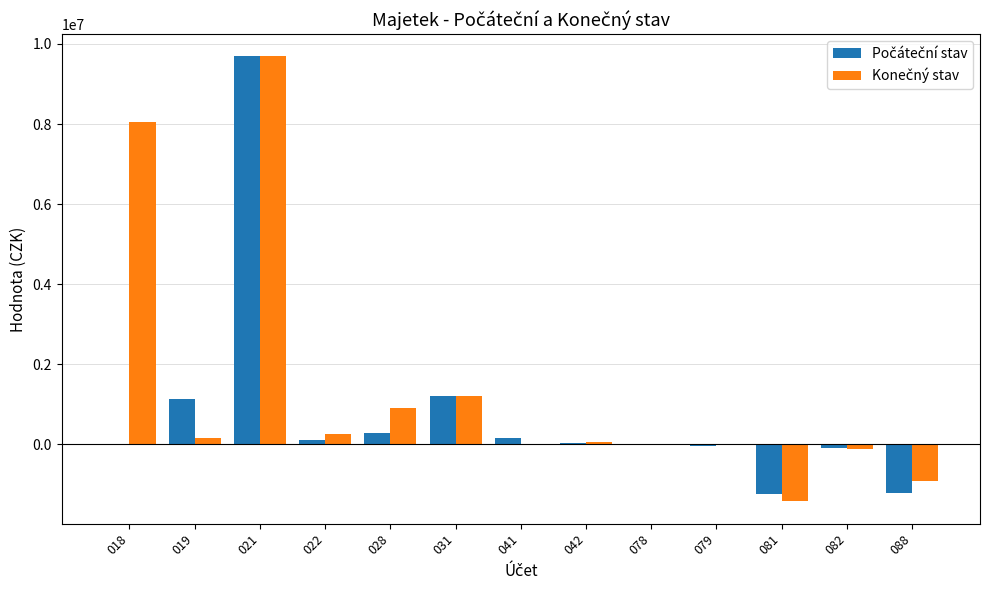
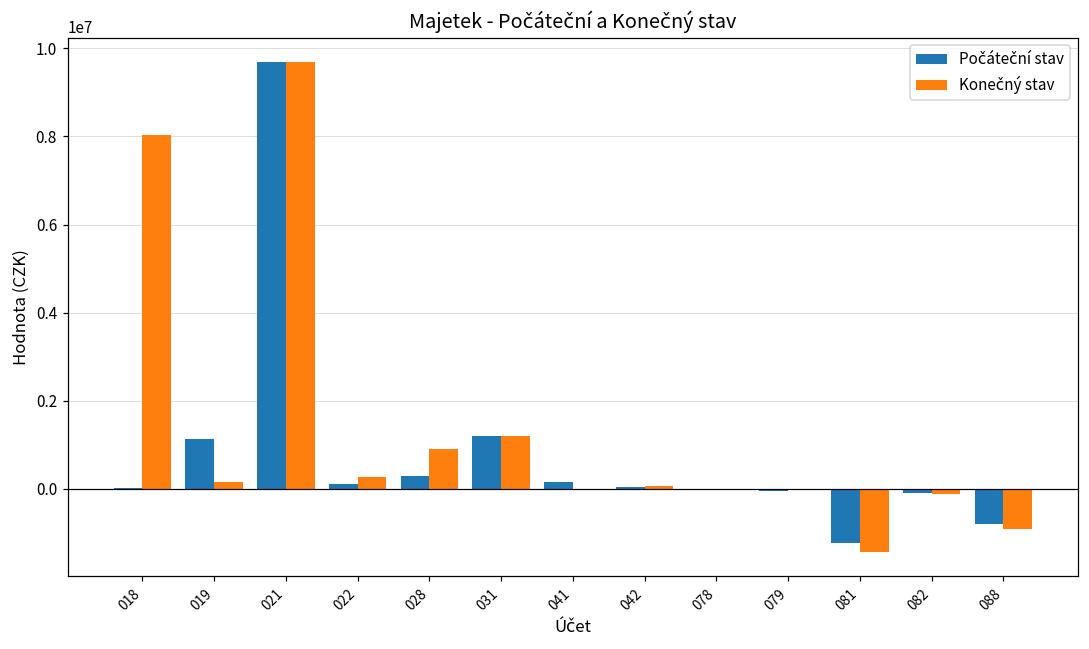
  {
    "Počáteční stav": {
      "019": 1100000,
      "021": 9700000,
      "022": 100000,
      "028": 300000,
      "031": 1200000,
      "041": 200000,
      "081": -1200000,
      "082": -100000,
-     "088": -1200000
+     "088": -800000
    },
    "Konečný stav": {
      "018": 8000000,
      "019": 200000,
      "021": 9700000,
      "022": 300000,
      "028": 900000,
      "031": 1200000,
      "041": 0,
      "079": 0,
      "081": -1400000,
      "082": -100000,
      "088": -900000
    }
  }
